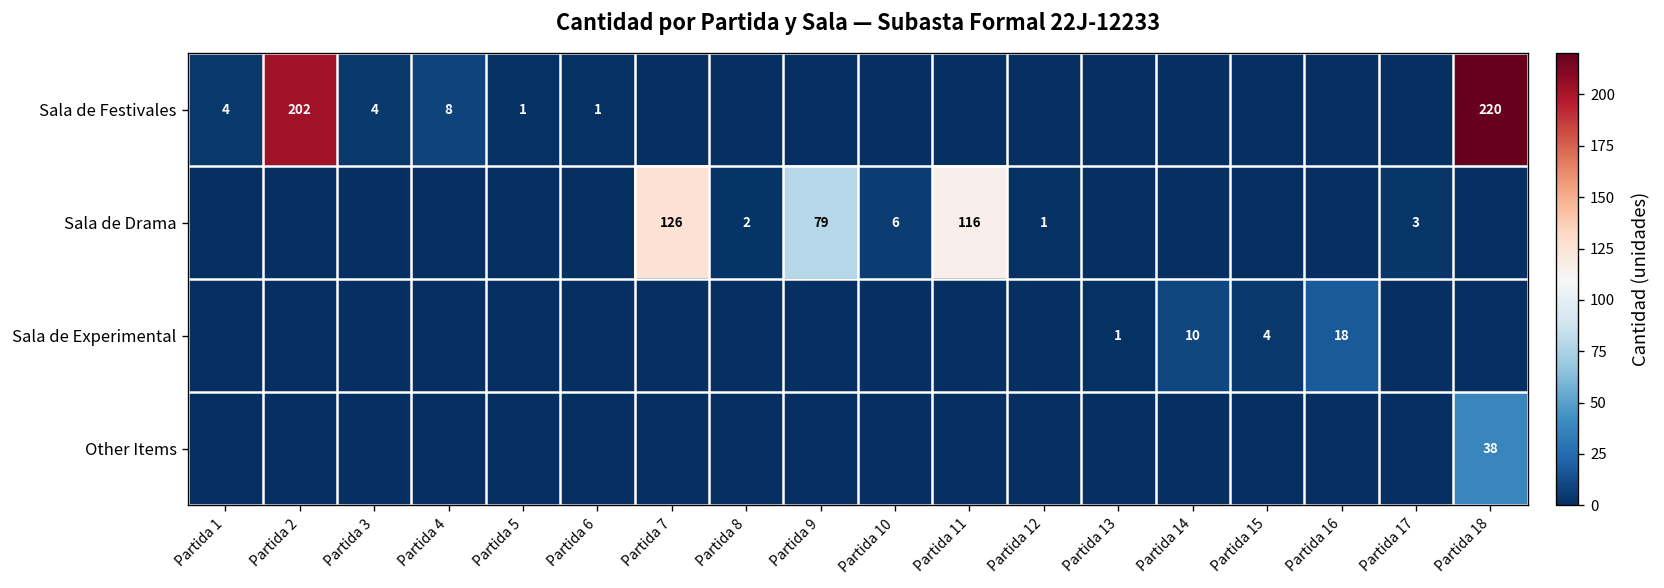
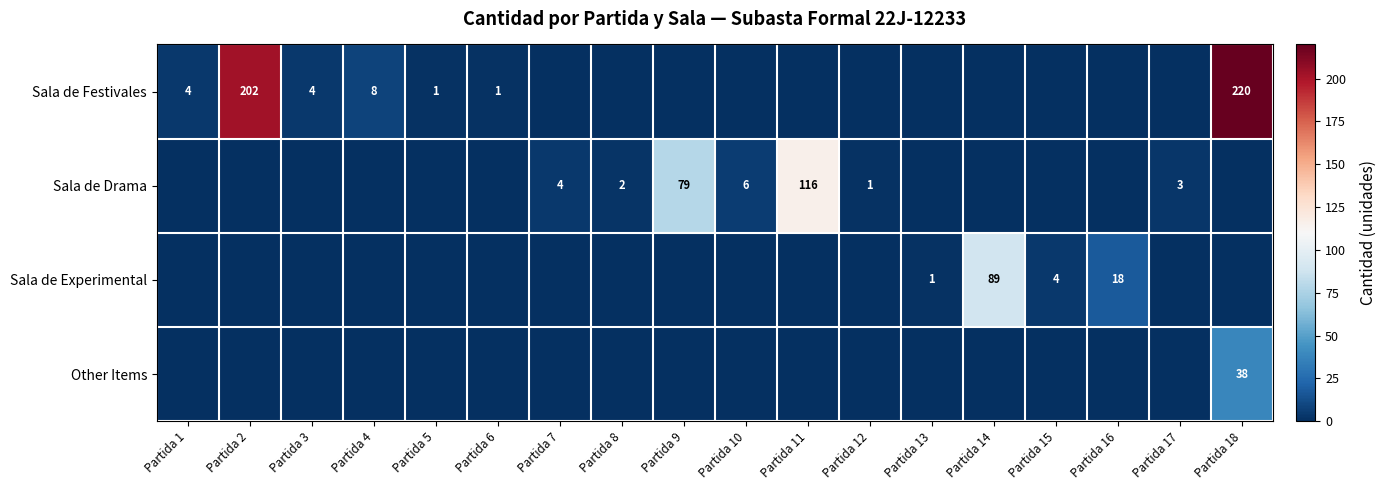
  {
    "Sala de Festivales": {
      "Partida 1": 4,
      "Partida 2": 202,
      "Partida 3": 4,
      "Partida 4": 8,
      "Partida 5": 1,
      "Partida 6": 1,
      "Partida 18": 220
    },
    "Sala de Drama": {
-     "Partida 7": 126,
+     "Partida 7": 4,
      "Partida 8": 2,
      "Partida 9": 79,
      "Partida 10": 6,
      "Partida 11": 116,
      "Partida 12": 1,
      "Partida 17": 3
    },
    "Sala de Experimental": {
      "Partida 13": 1,
-     "Partida 14": 10,
+     "Partida 14": 89,
      "Partida 15": 4,
      "Partida 16": 18
    },
    "Other Items": {
      "Partida 18": 38
    }
  }
